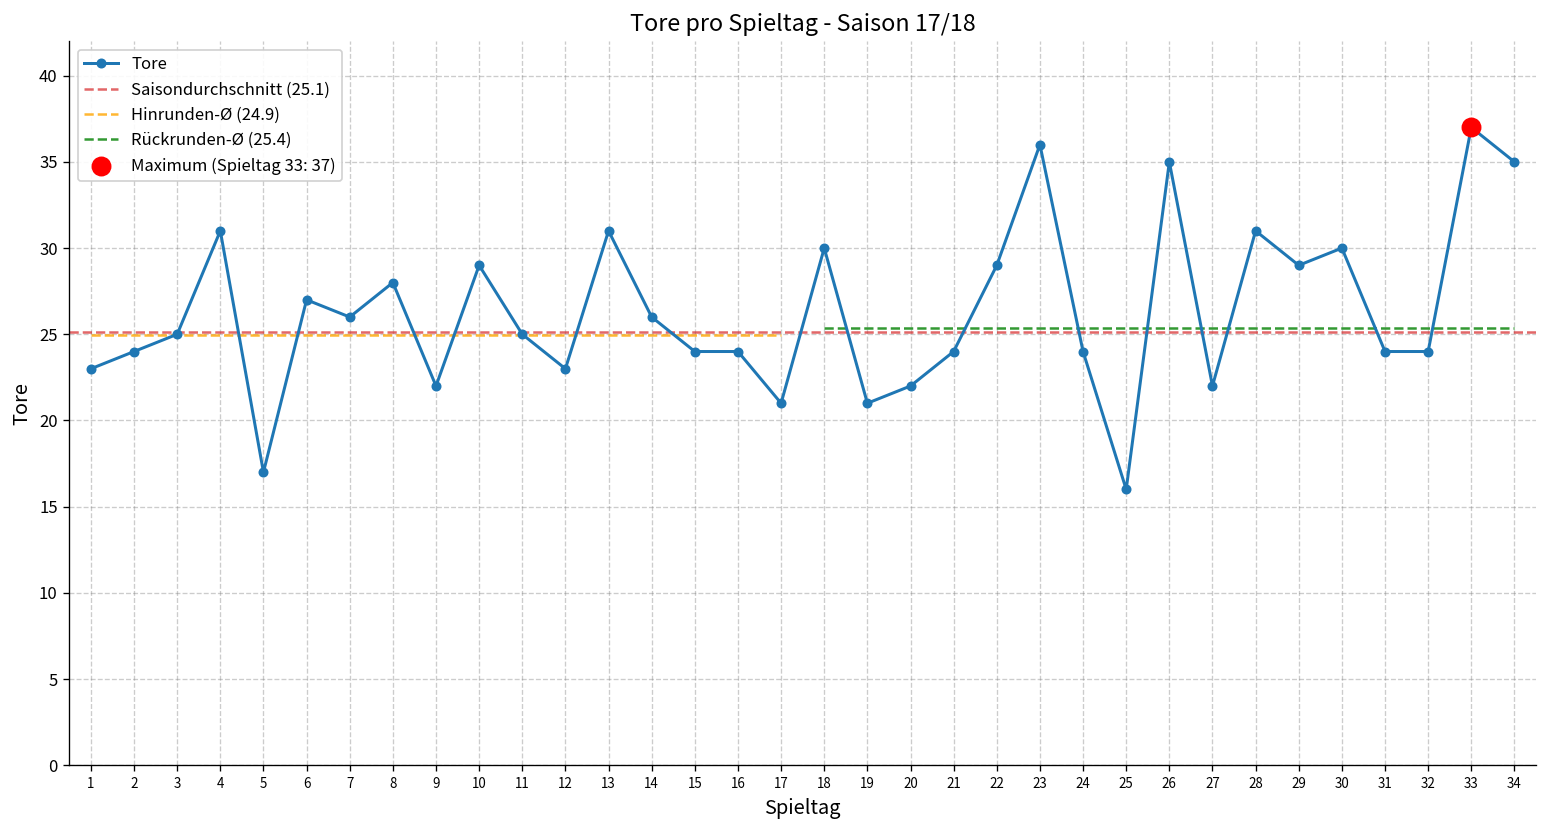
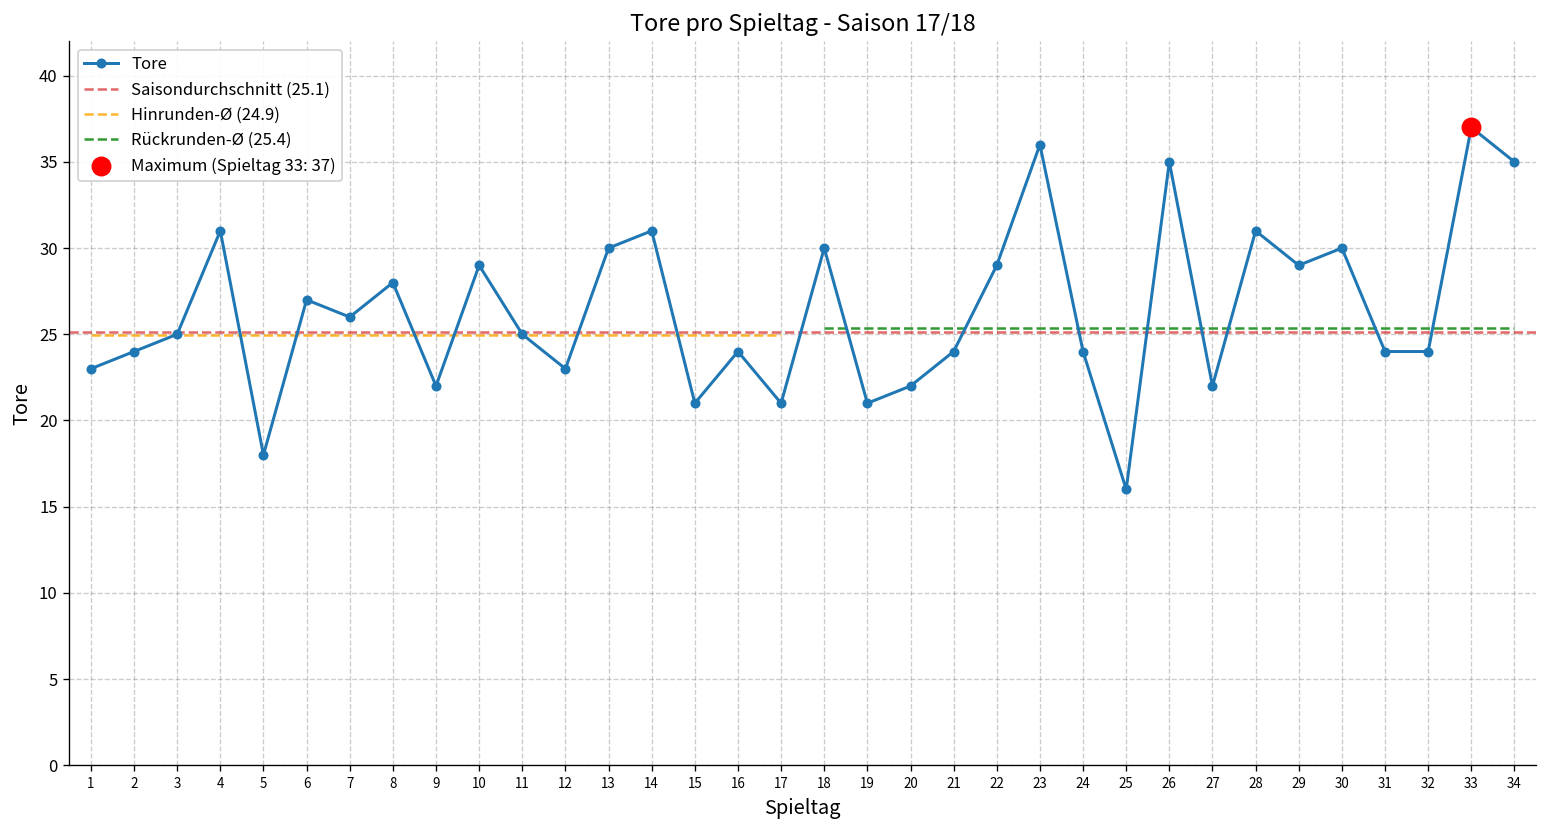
  {
    "Tore": {
      "1": 23,
      "2": 24,
      "3": 25,
      "4": 31,
-     "5": 17,
+     "5": 18,
      "6": 27,
      "7": 26,
      "8": 28,
      "9": 22,
      "10": 29,
      "11": 25,
      "12": 23,
-     "13": 31,
-     "14": 26,
-     "15": 24,
+     "13": 30,
+     "14": 31,
+     "15": 21,
      "16": 24,
      "17": 21,
      "18": 30,
      "19": 21,
      "20": 22,
      "21": 24,
      "22": 29,
      "23": 36,
      "24": 24,
      "25": 16,
      "26": 35,
      "27": 22,
      "28": 31,
      "29": 29,
      "30": 30,
      "31": 24,
      "32": 24,
      "34": 35
    },
    "Hinrunden-Ø (24.9)": {
      "1": 25,
      "17": 25
    },
    "Rückrunden-Ø (25.4)": {
      "18": 25.4,
      "34": 25.4
    }
  }
